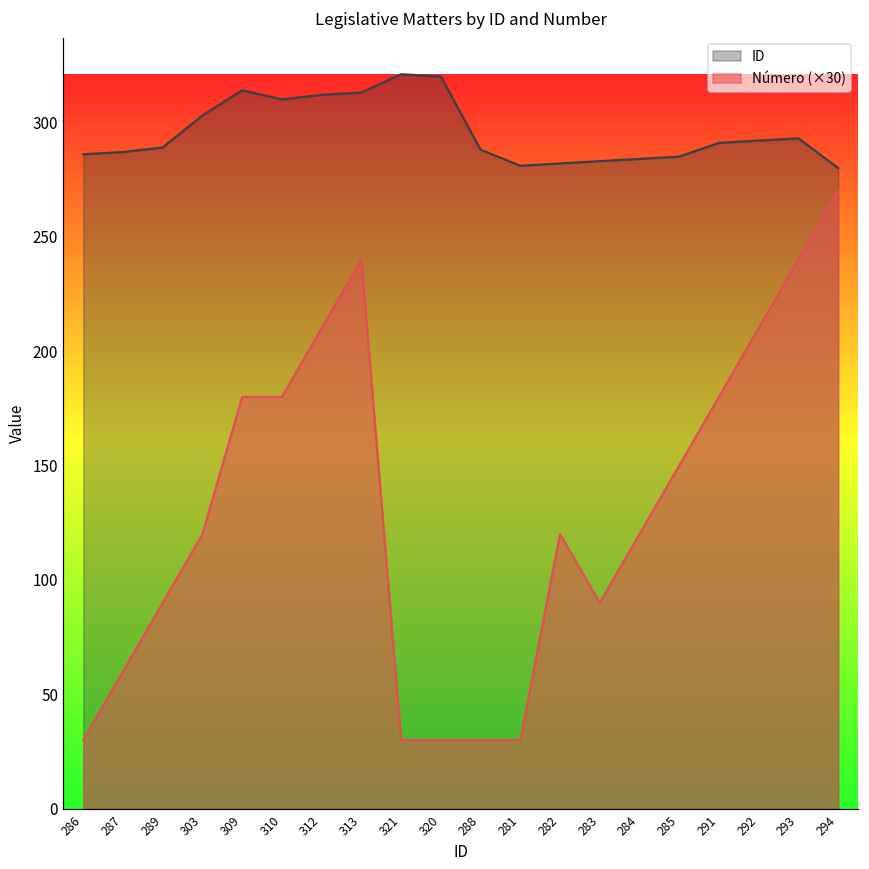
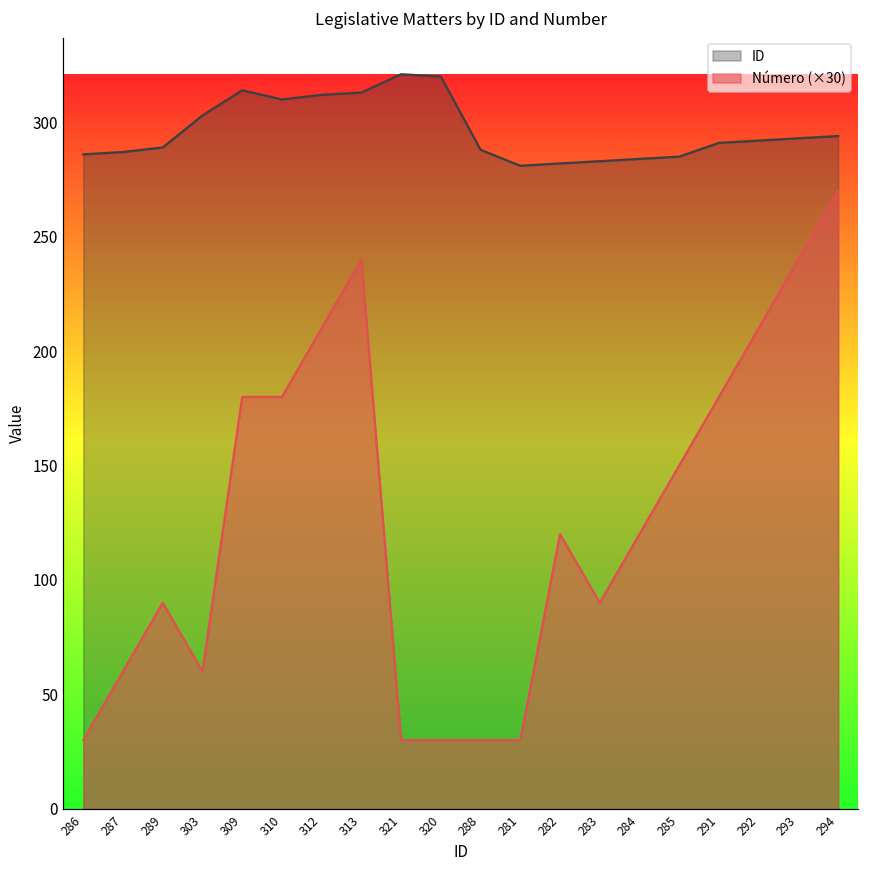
  {
    "ID": {
      "286": 286,
      "287": 287,
      "289": 289,
      "303": 303,
      "309": 314,
      "310": 310,
      "312": 312,
      "313": 313,
      "321": 321,
      "320": 320,
      "288": 288,
      "281": 281,
      "282": 282,
      "283": 283,
      "284": 284,
      "285": 285,
      "291": 291,
      "292": 292,
      "293": 293,
-     "294": 280
+     "294": 294
    },
    "Número (×30)": {
      "286": 30,
      "287": 60,
      "289": 90,
-     "303": 120,
+     "303": 60,
      "309": 180,
      "310": 180,
      "312": 210,
      "313": 240,
      "321": 30,
      "320": 30,
      "288": 30,
      "281": 30,
      "282": 120,
      "283": 90,
      "284": 120,
      "285": 150,
      "291": 180,
      "292": 210,
      "293": 240,
      "294": 270
    }
  }
